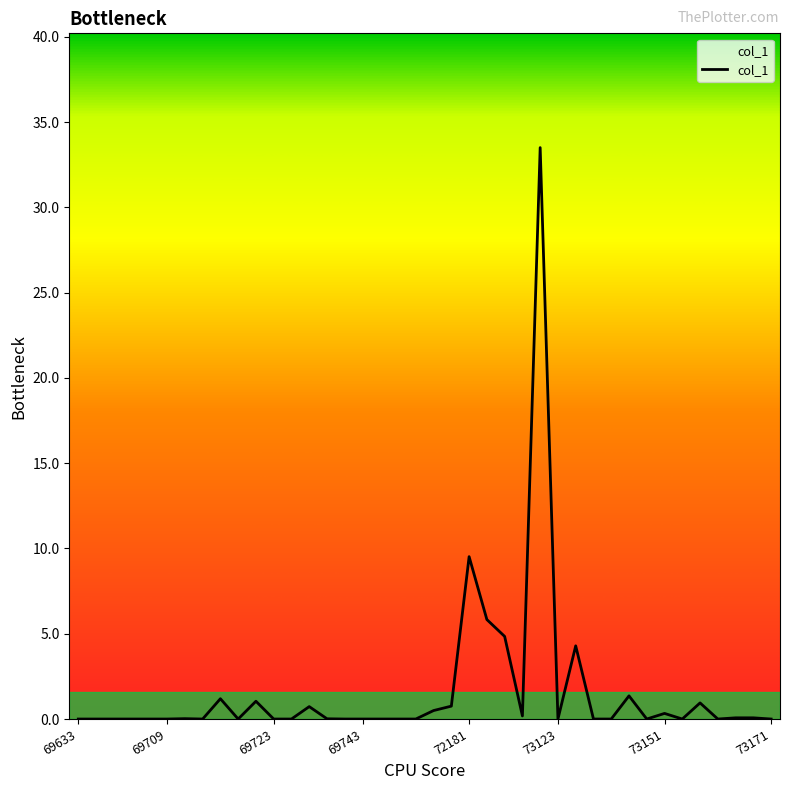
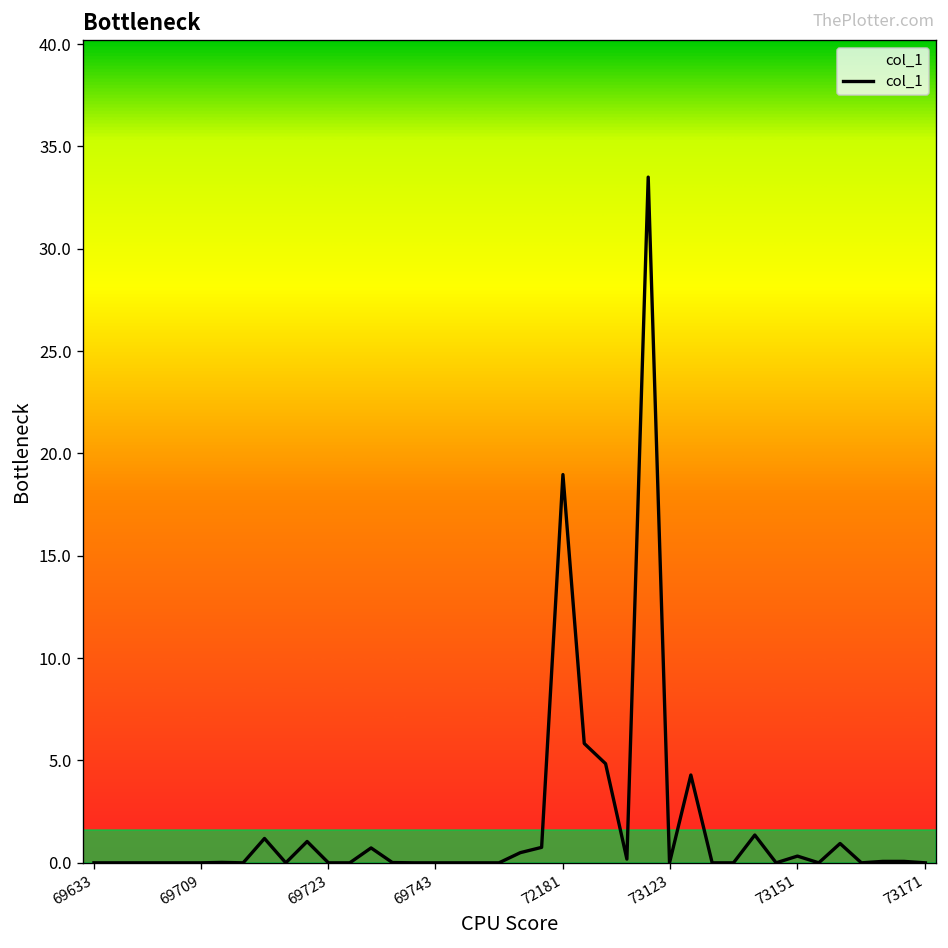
  {
-   "72181": 9.5
+   "72181": 19.0
  }
